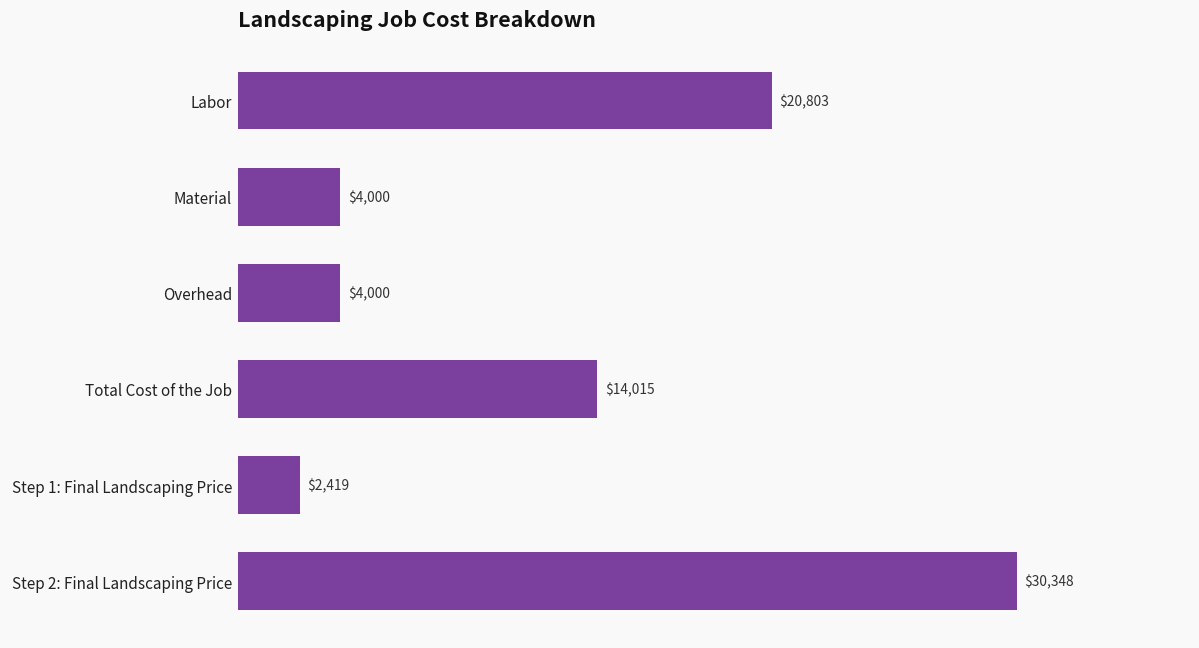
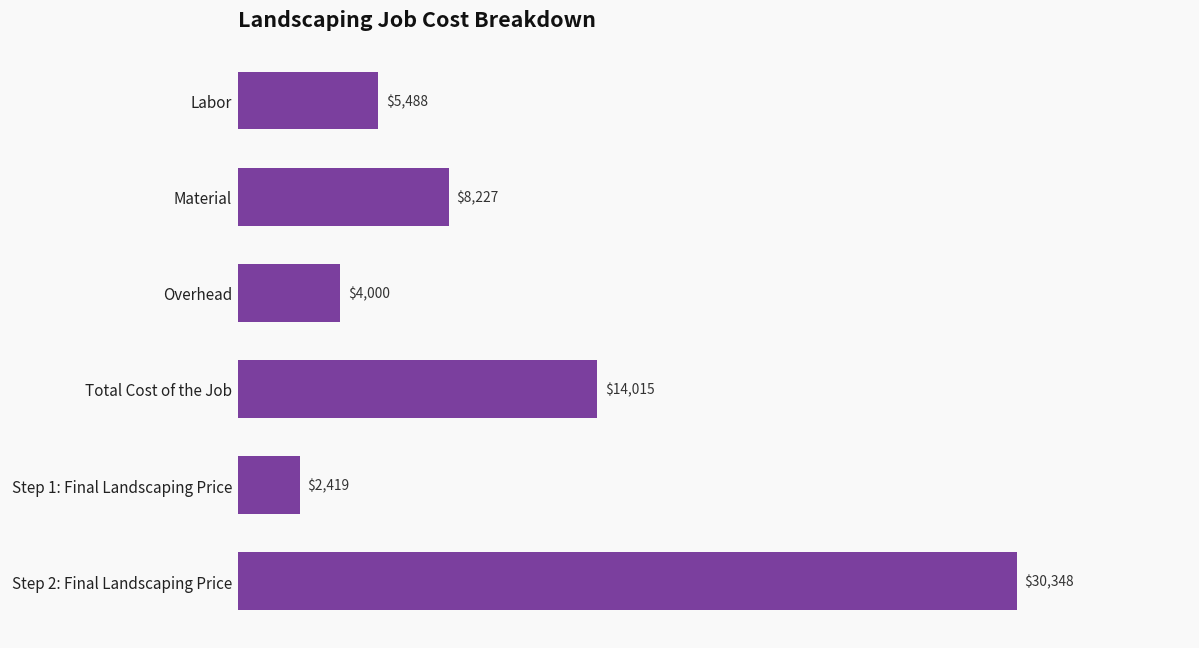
  {
-   "Labor": "$20,803",
-   "Material": "$4,000",
+   "Labor": "$5,488",
+   "Material": "$8,227",
    "Overhead": "$4,000",
    "Total Cost of the Job": "$14,015",
    "Step 1: Final Landscaping Price": "$2,419",
    "Step 2: Final Landscaping Price": "$30,348"
  }
